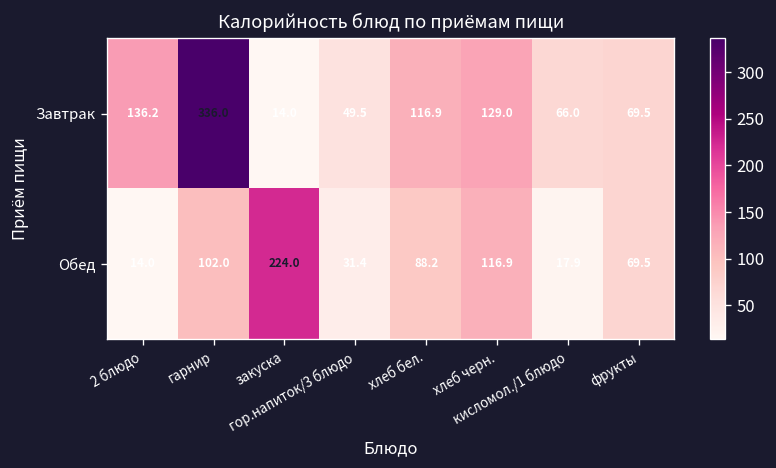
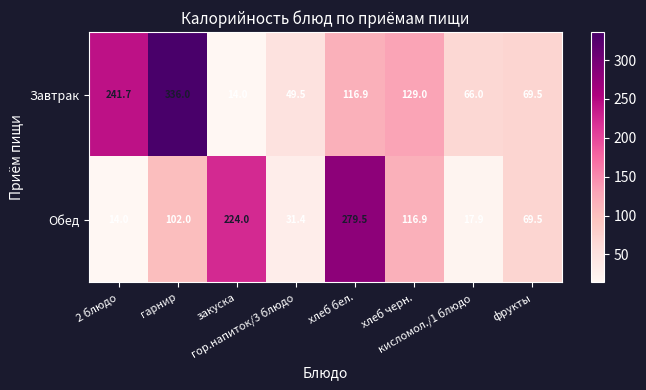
  {
    "Завтрак": {
-     "2 блюдо": 136.2,
+     "2 блюдо": 241.7,
      "гарнир": 336.0,
      "хлеб бел.": 116.9,
      "хлеб черн.": 129.0
    },
    "Обед": {
      "гарнир": 102.0,
      "закуска": 224.0,
-     "хлеб бел.": 88.2,
+     "хлеб бел.": 279.5,
      "хлеб черн.": 116.9
    }
  }
